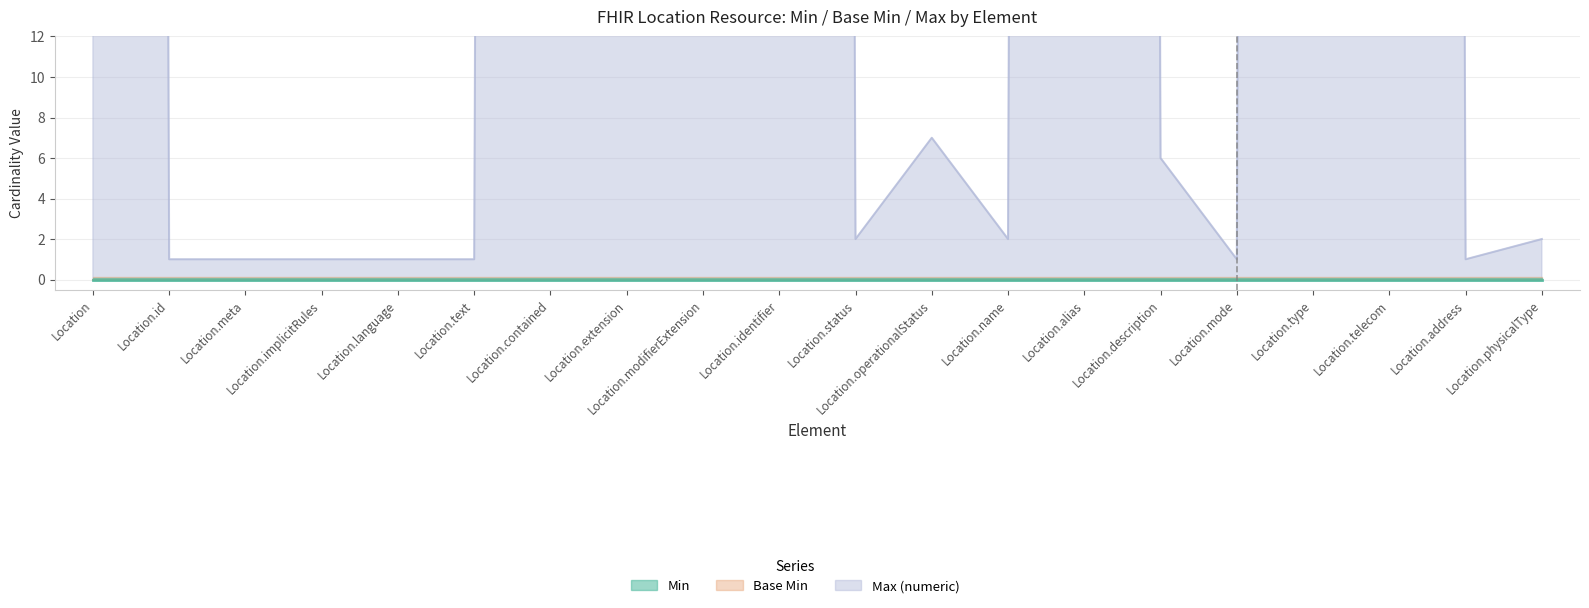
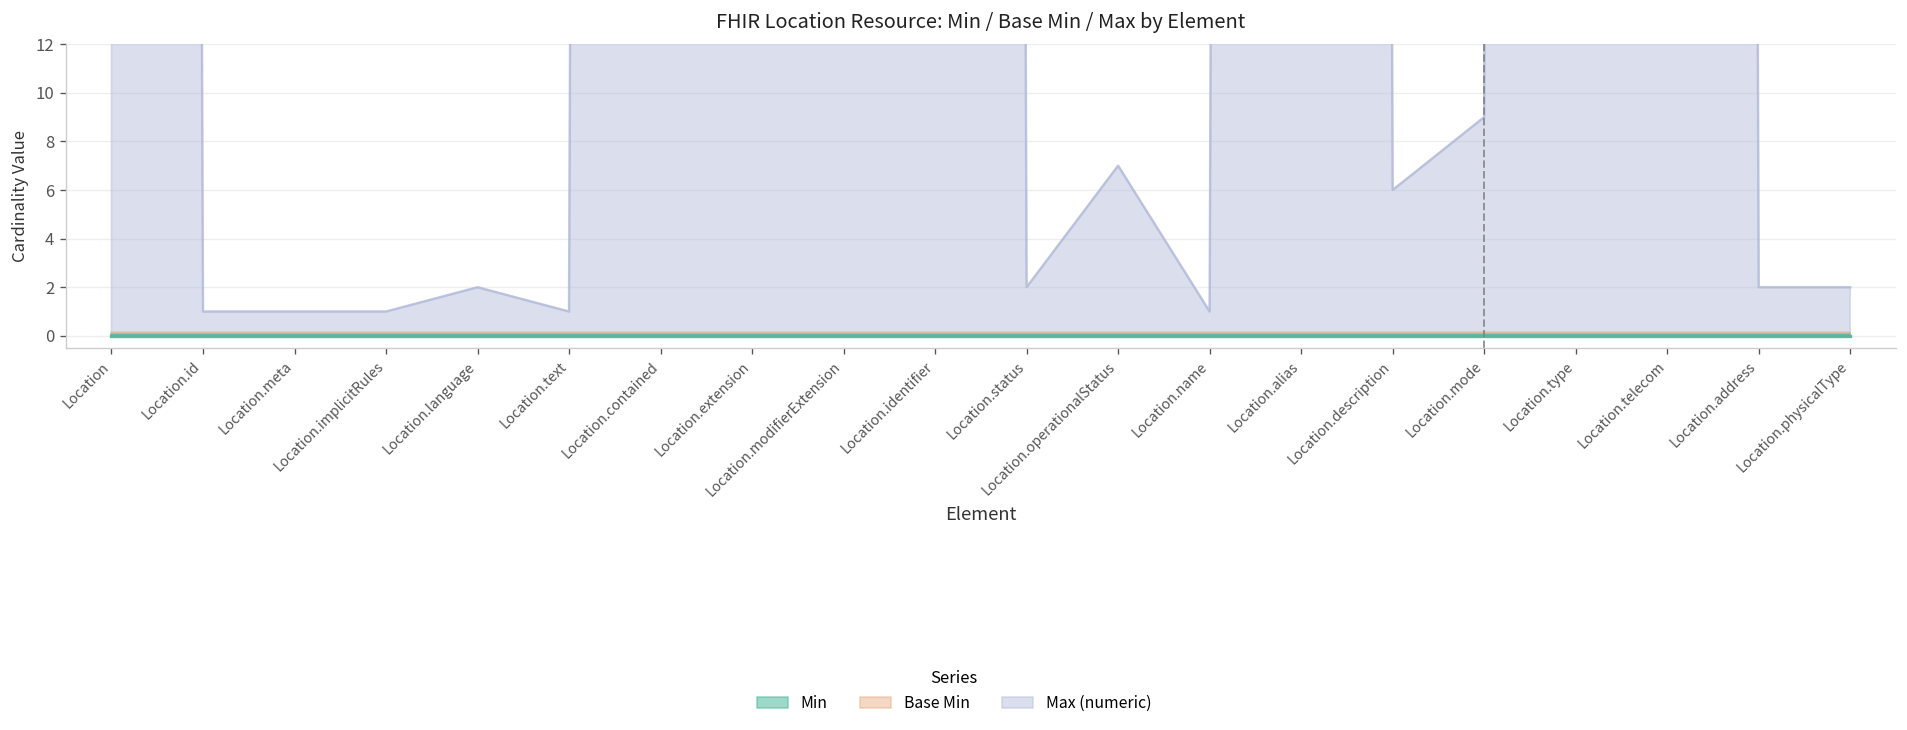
  {
    "Max (numeric)": {
      "Location.id": 1,
      "Location.meta": 1,
      "Location.implicitRules": 1,
-     "Location.language": 1,
+     "Location.language": 2,
      "Location.text": 1,
      "Location.status": 2,
      "Location.operationalStatus": 7,
-     "Location.name": 2,
+     "Location.name": 1,
      "Location.description": 6,
-     "Location.mode": 1,
-     "Location.address": 1,
+     "Location.mode": 9,
+     "Location.address": 2,
      "Location.physicalType": 2
    }
  }
